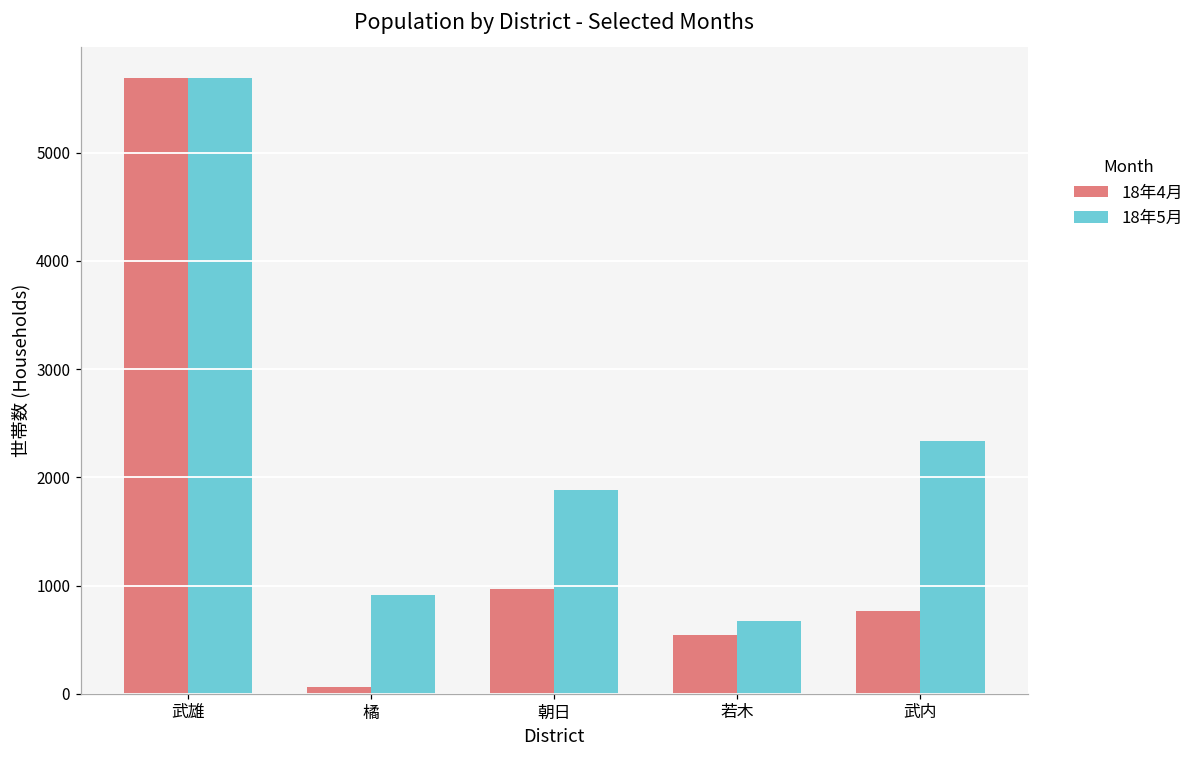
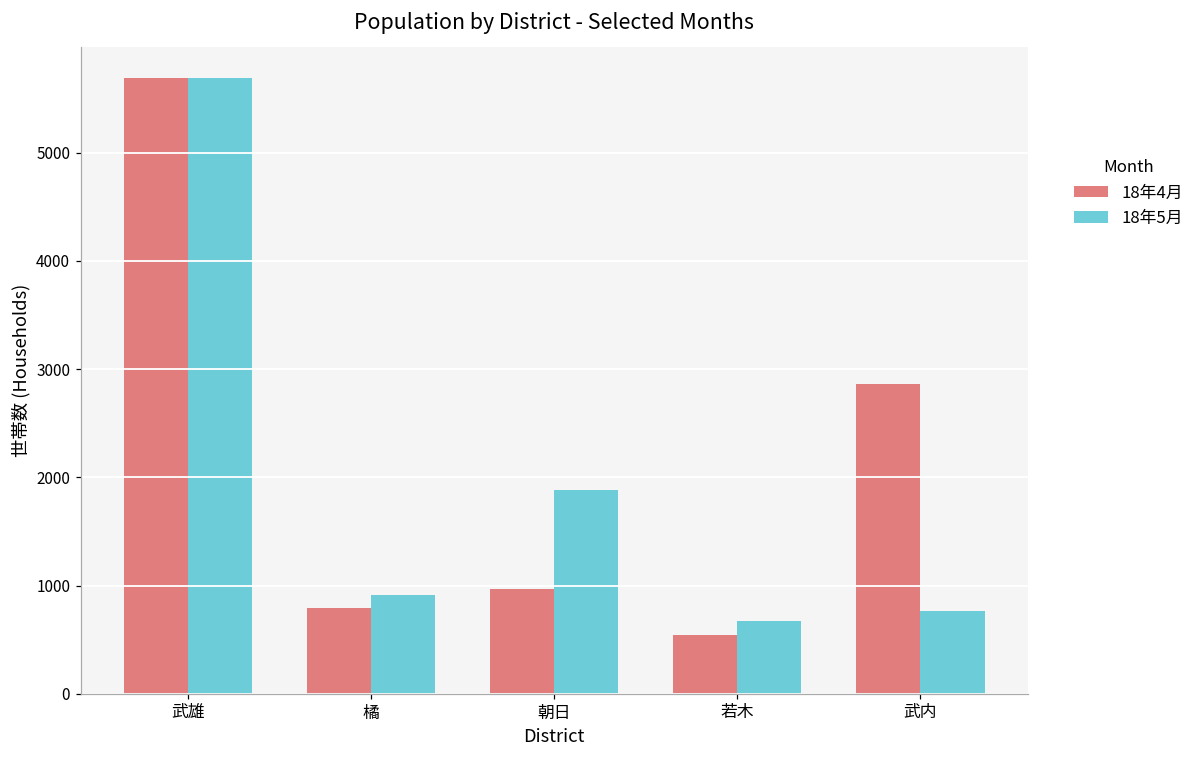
  {
    "18年4月": {
      "武雄": 5700,
-     "橘": 100,
+     "橘": 800,
      "朝日": 1000,
      "若木": 500,
-     "武内": 800
+     "武内": 2900
    },
    "18年5月": {
      "武雄": 5700,
      "橘": 900,
      "朝日": 1900,
      "若木": 700,
-     "武内": 2300
+     "武内": 800
    }
  }
